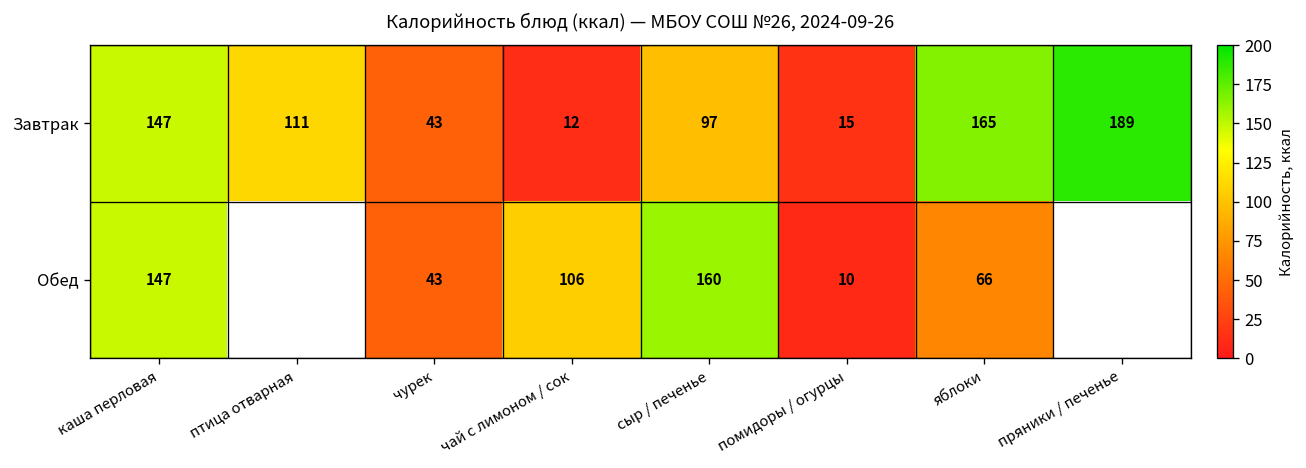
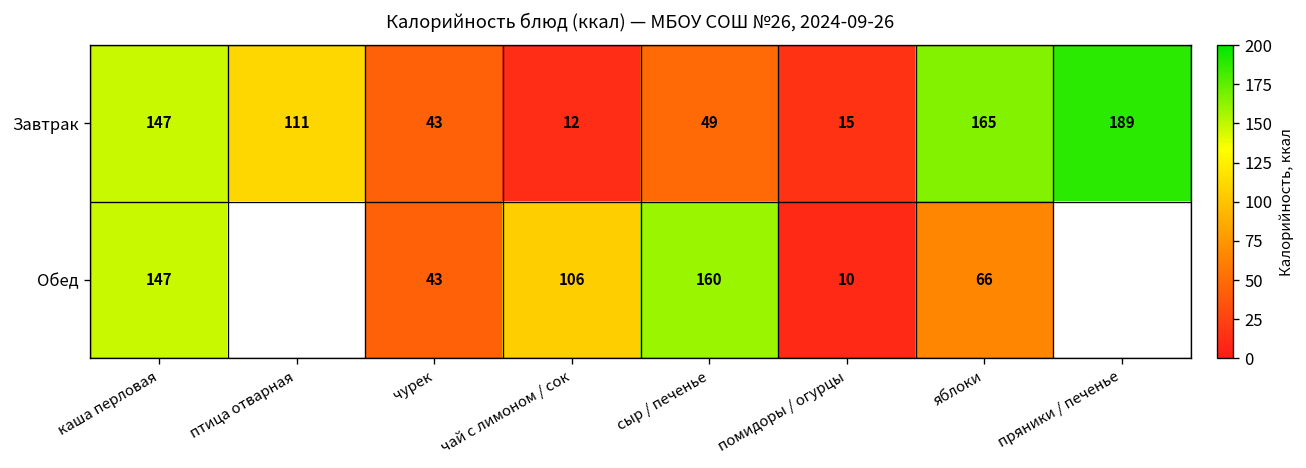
  {
    "Завтрак": {
      "каша перловая": 147,
      "птица отварная": 111,
      "чурек": 43,
      "чай с лимоном / сок": 12,
-     "сыр / печенье": 97,
+     "сыр / печенье": 49,
      "помидоры / огурцы": 15,
      "яблоки": 165,
      "пряники / печенье": 189
    },
    "Обед": {
      "каша перловая": 147,
      "чурек": 43,
      "чай с лимоном / сок": 106,
      "сыр / печенье": 160,
      "помидоры / огурцы": 10,
      "яблоки": 66
    }
  }
